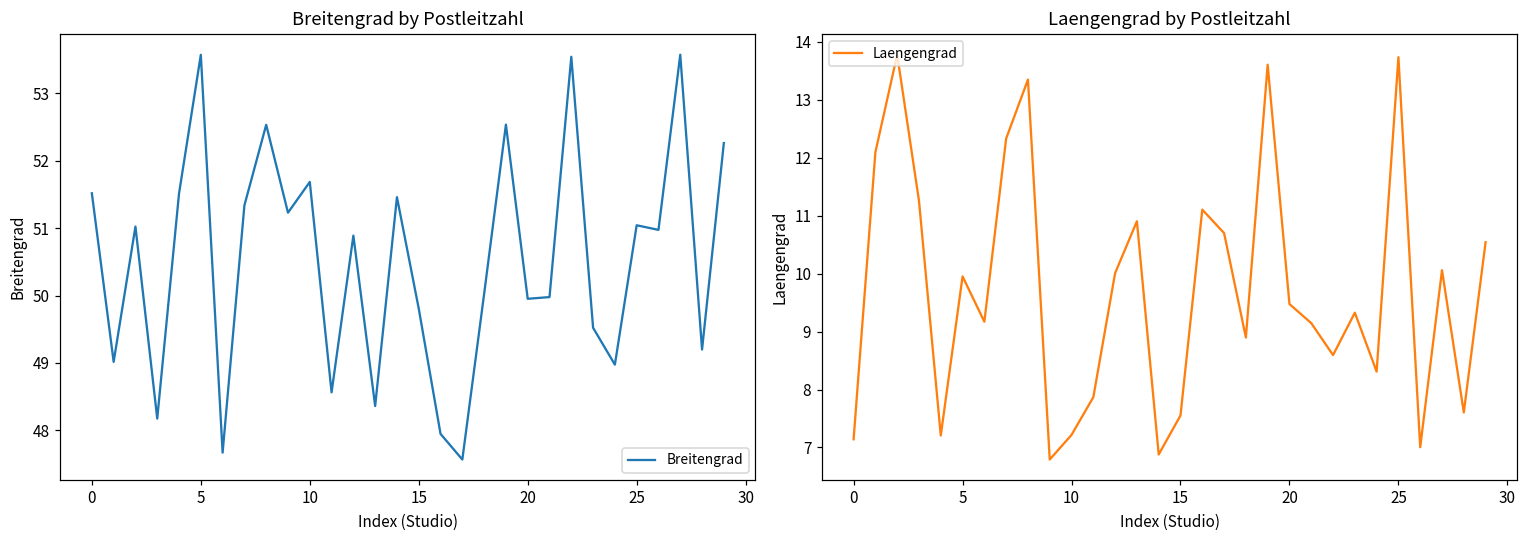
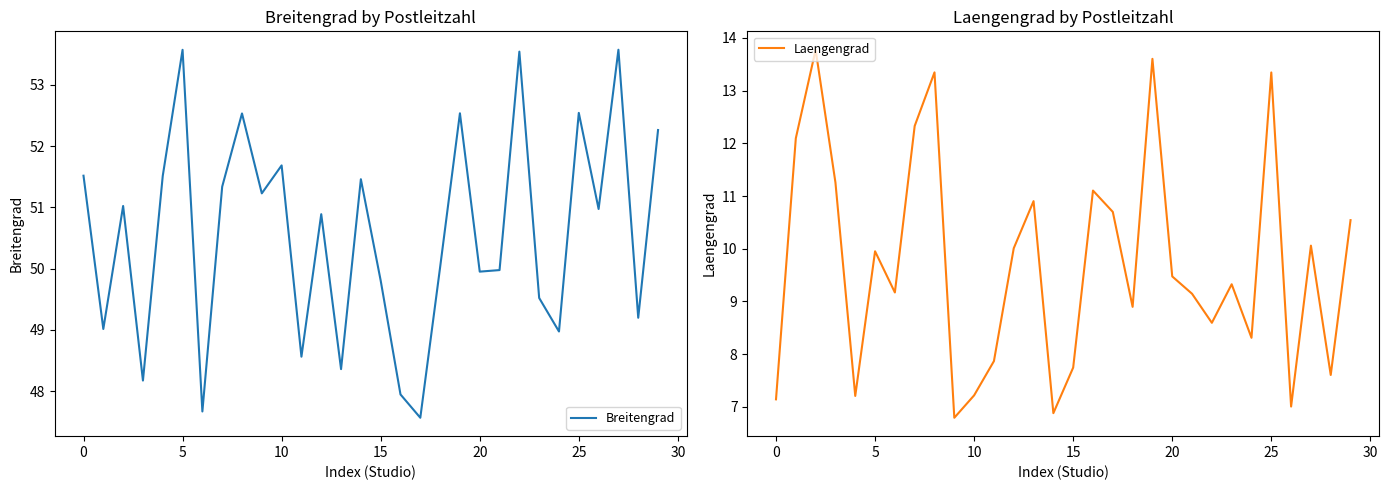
  {
    "Breitengrad by Postleitzahl": {
      "0": 51.5,
      "5": 53.6,
      "10": 51.7,
      "15": 49.8,
      "20": 50.0,
-     "25": 51.0
+     "25": 52.5
    },
    "Laengengrad by Postleitzahl": {
      "0": 7.1,
      "5": 10.0,
      "10": 7.2,
-     "15": 7.6,
+     "15": 7.7,
      "20": 9.5,
-     "25": 13.7
+     "25": 13.3
    }
  }
